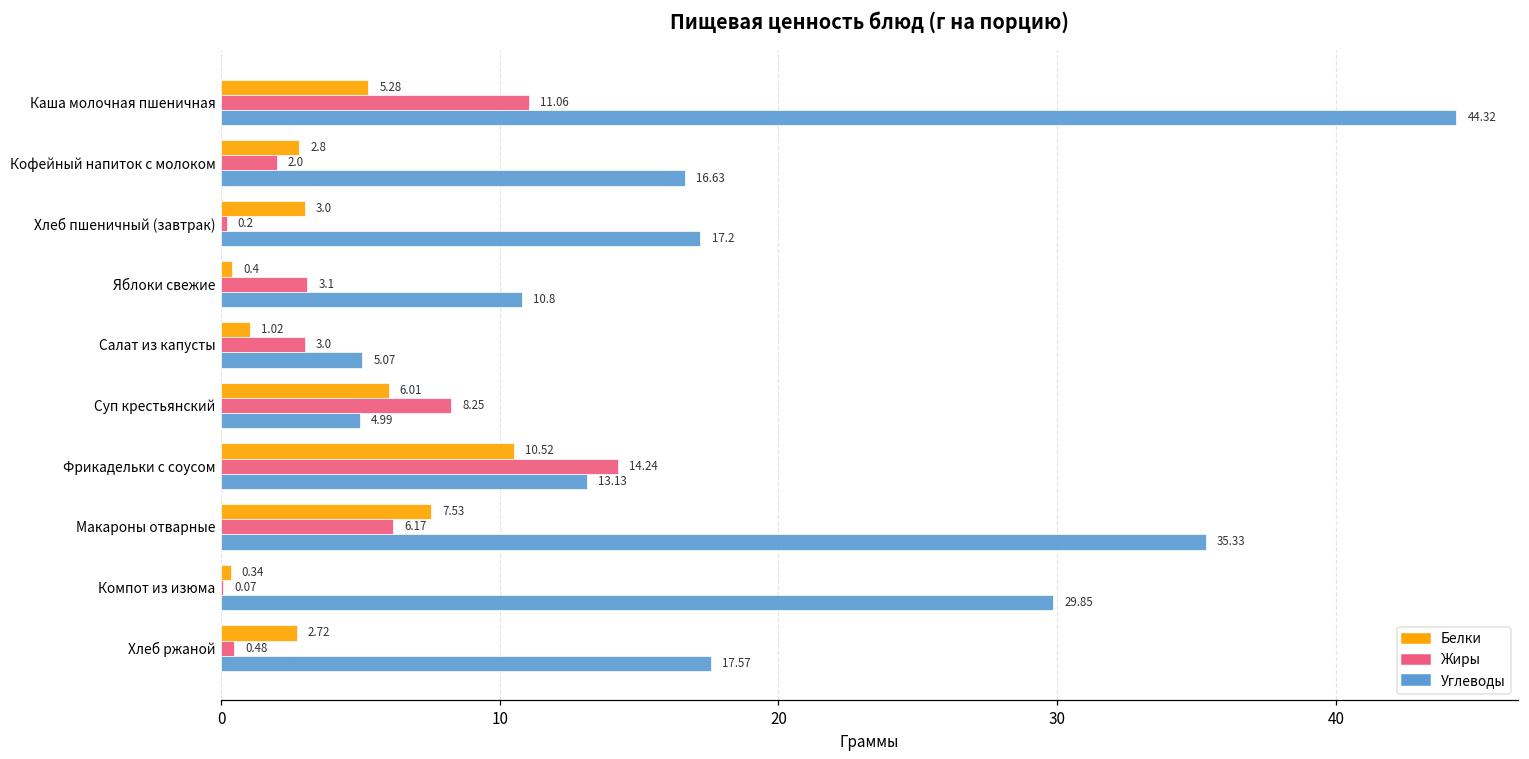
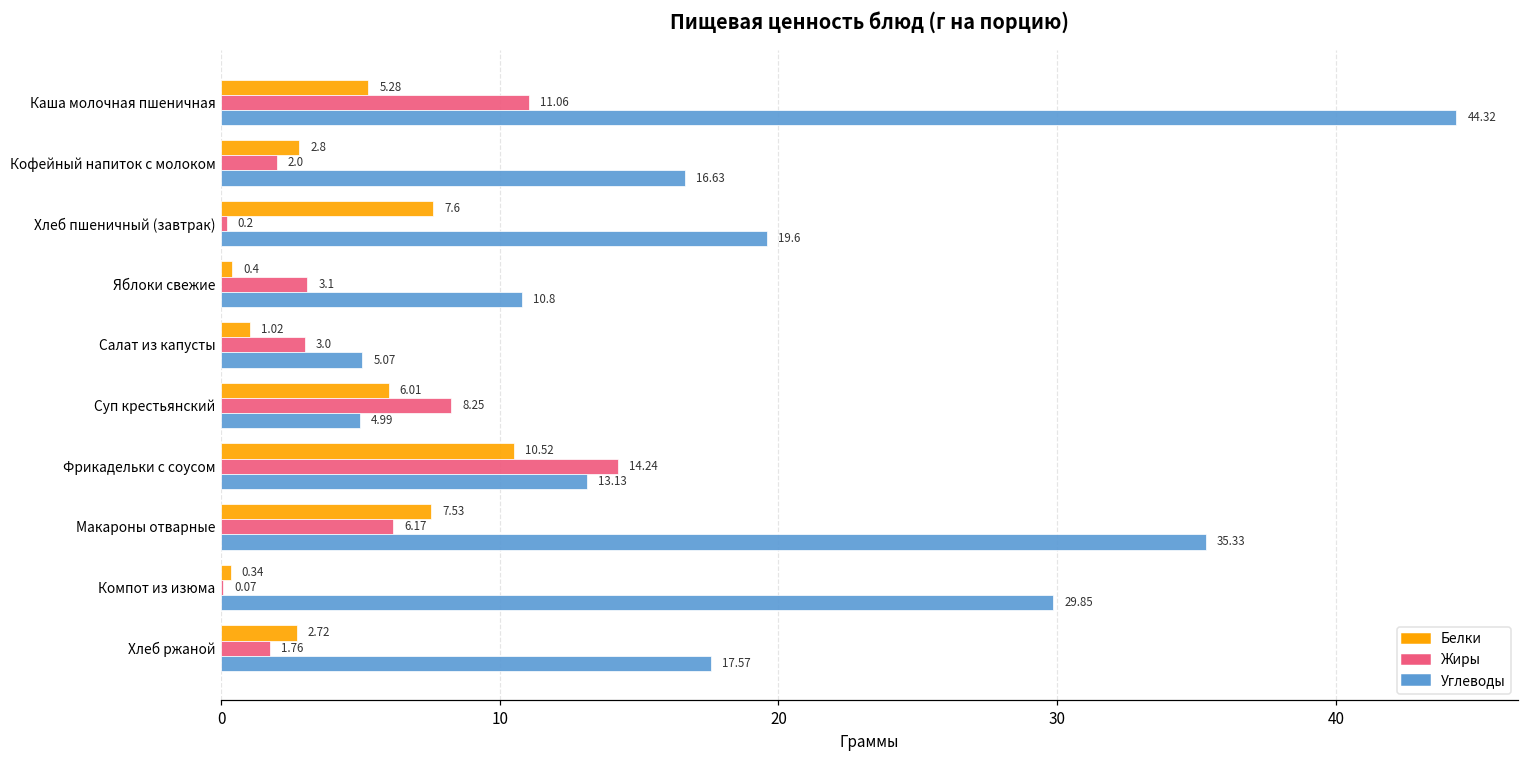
  {
    "Белки": {
      "Каша молочная пшеничная": 5.28,
      "Кофейный напиток с молоком": 2.8,
-     "Хлеб пшеничный (завтрак)": 3.0,
+     "Хлеб пшеничный (завтрак)": 7.6,
      "Яблоки свежие": 0.4,
      "Салат из капусты": 1.02,
      "Суп крестьянский": 6.01,
      "Фрикадельки с соусом": 10.52,
      "Макароны отварные": 7.53,
      "Компот из изюма": 0.34,
      "Хлеб ржаной": 2.72
    },
    "Жиры": {
      "Каша молочная пшеничная": 11.06,
      "Кофейный напиток с молоком": 2.0,
      "Хлеб пшеничный (завтрак)": 0.2,
      "Яблоки свежие": 3.1,
      "Салат из капусты": 3.0,
      "Суп крестьянский": 8.25,
      "Фрикадельки с соусом": 14.24,
      "Макароны отварные": 6.17,
      "Компот из изюма": 0.07,
-     "Хлеб ржаной": 0.48
+     "Хлеб ржаной": 1.76
    },
    "Углеводы": {
      "Каша молочная пшеничная": 44.32,
      "Кофейный напиток с молоком": 16.63,
-     "Хлеб пшеничный (завтрак)": 17.2,
+     "Хлеб пшеничный (завтрак)": 19.6,
      "Яблоки свежие": 10.8,
      "Салат из капусты": 5.07,
      "Суп крестьянский": 4.99,
      "Фрикадельки с соусом": 13.13,
      "Макароны отварные": 35.33,
      "Компот из изюма": 29.85,
      "Хлеб ржаной": 17.57
    }
  }
